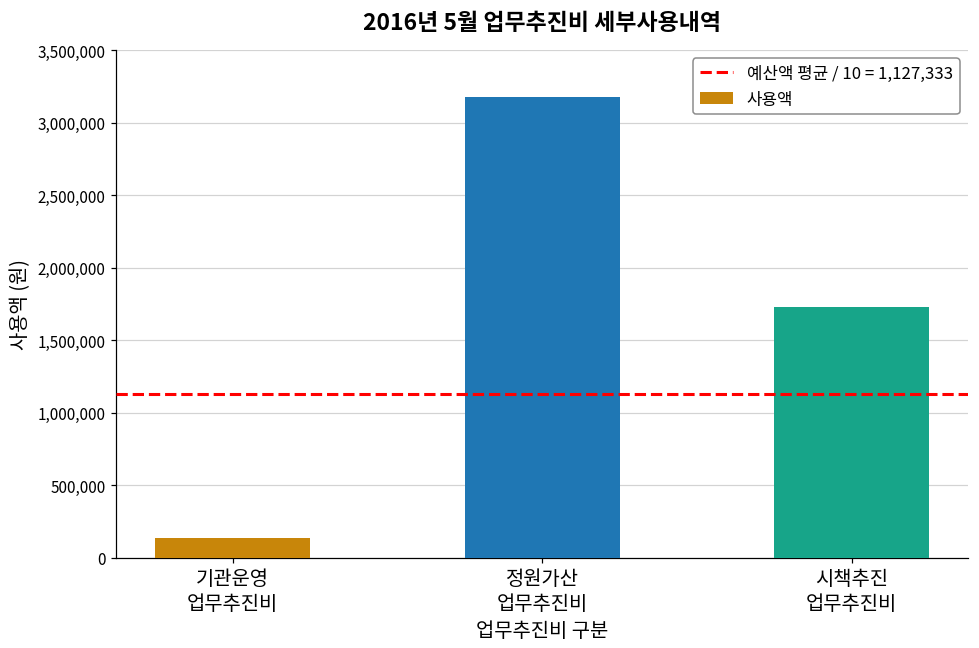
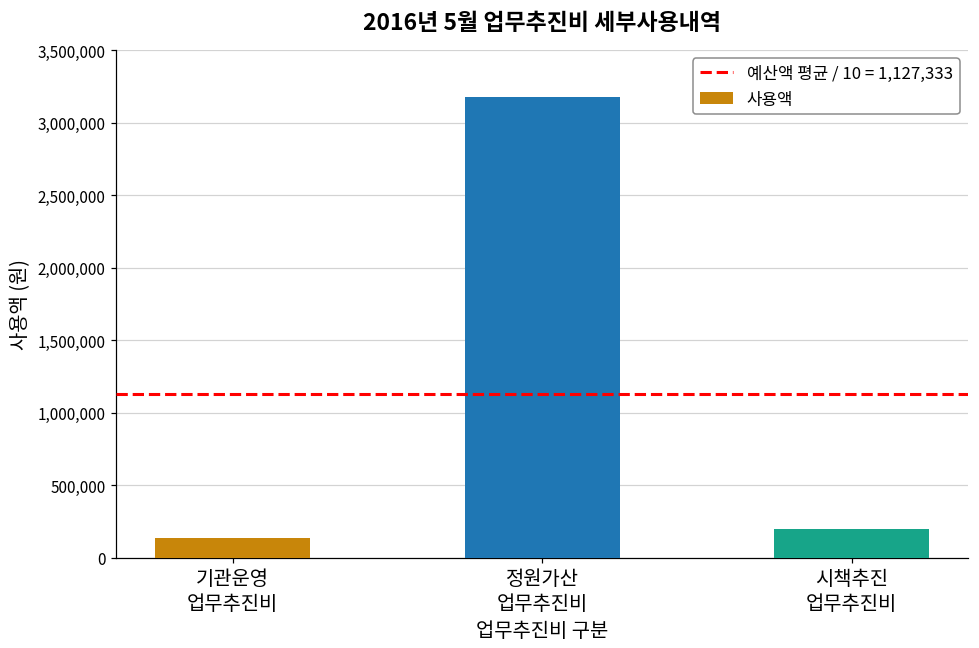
  {
    "기관운영 업무추진비": "140,000",
    "정원가산 업무추진비": "3,180,000",
-   "시책추진 업무추진비": "1,730,000"
+   "시책추진 업무추진비": "200,000"
  }
